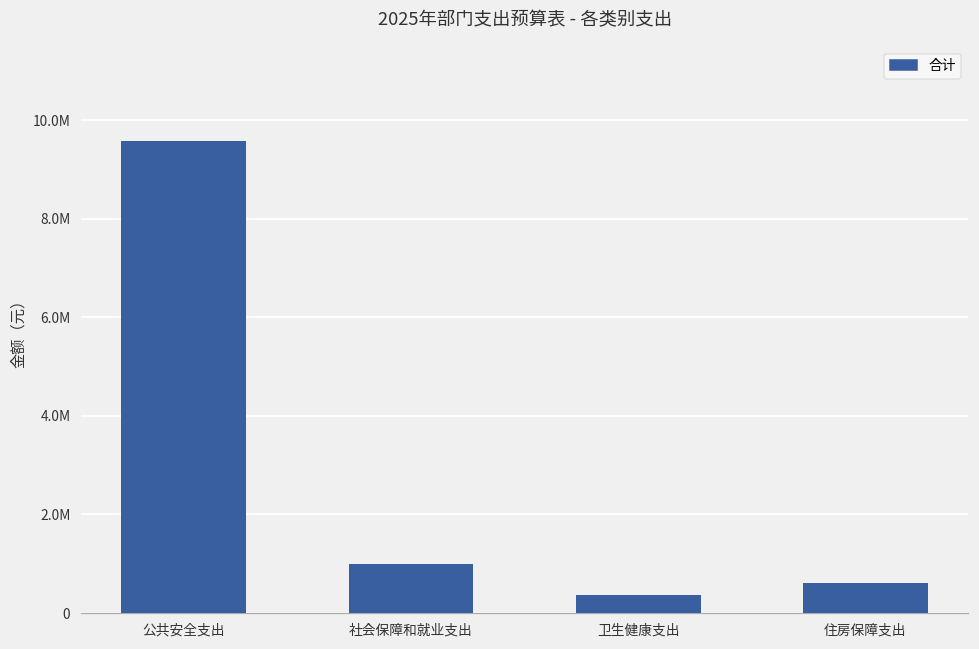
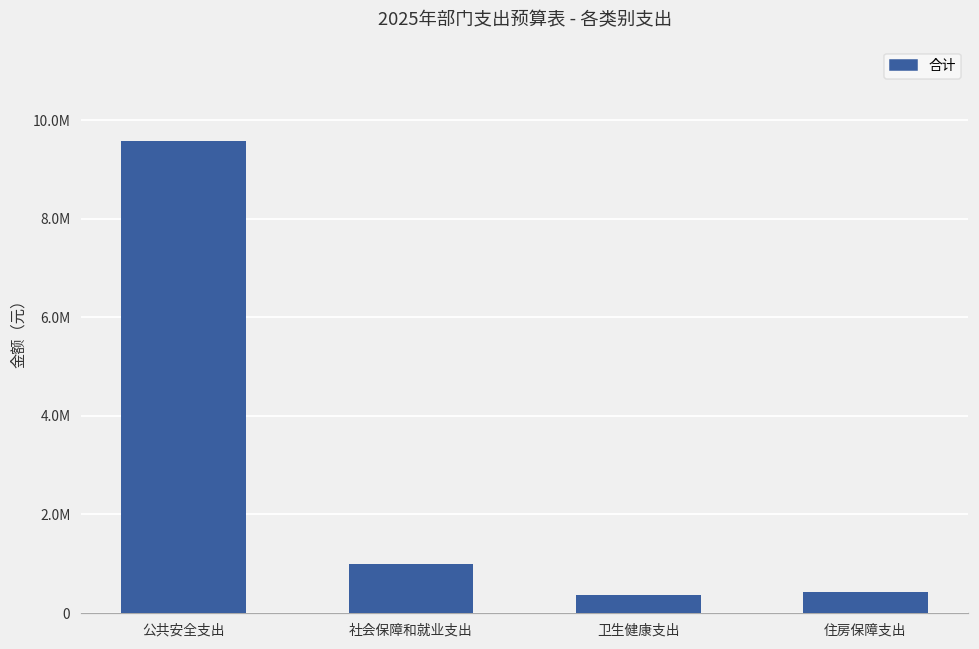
  {
    "公共安全支出": 9600000,
    "社会保障和就业支出": 1000000,
    "卫生健康支出": 400000,
-   "住房保障支出": 600000
+   "住房保障支出": 400000
  }
